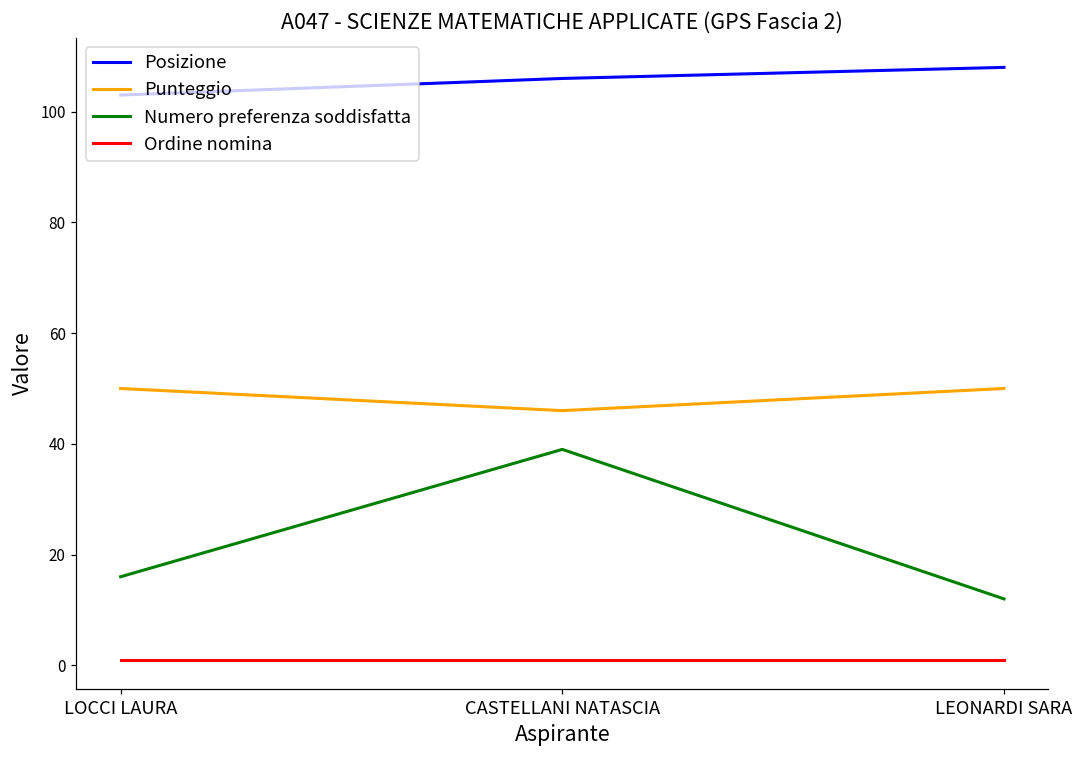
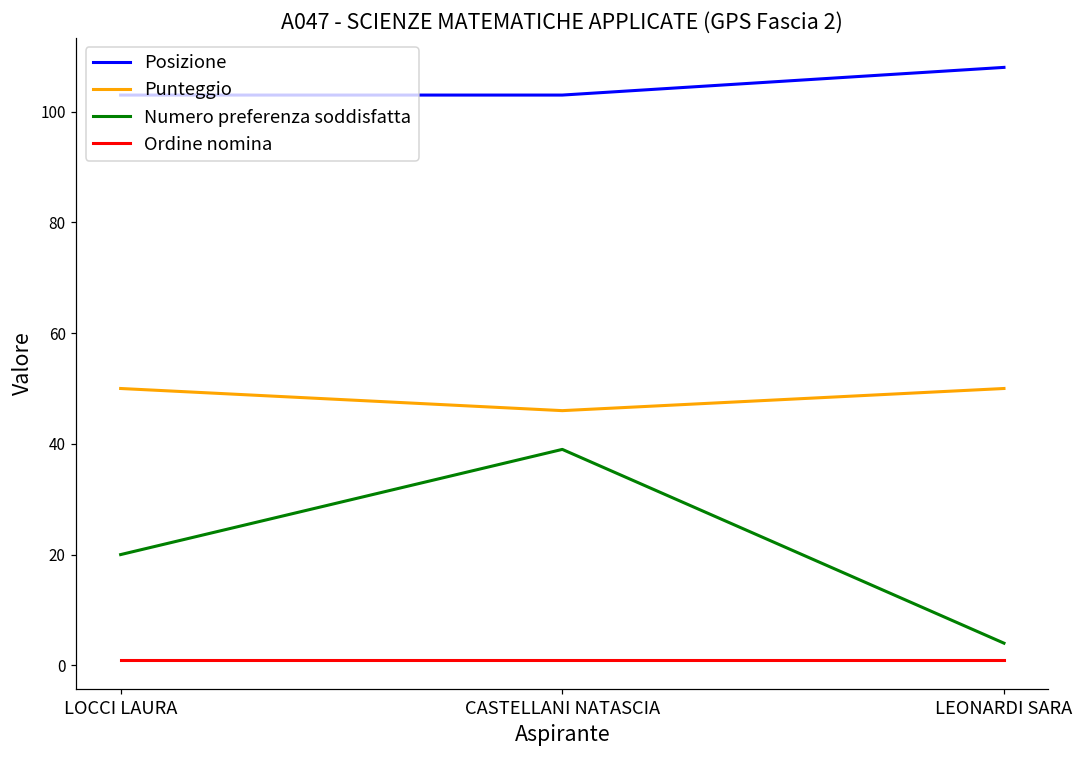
  {
    "Posizione": {
-     "CASTELLANI NATASCIA": 106,
+     "CASTELLANI NATASCIA": 103,
      "LEONARDI SARA": 108
    },
    "Punteggio": {
      "LOCCI LAURA": 50,
      "CASTELLANI NATASCIA": 46,
      "LEONARDI SARA": 50
    },
    "Numero preferenza soddisfatta": {
-     "LOCCI LAURA": 16,
+     "LOCCI LAURA": 20,
      "CASTELLANI NATASCIA": 39,
-     "LEONARDI SARA": 12
+     "LEONARDI SARA": 4
    },
    "Ordine nomina": {
      "LOCCI LAURA": 1,
      "CASTELLANI NATASCIA": 1,
      "LEONARDI SARA": 1
    }
  }
